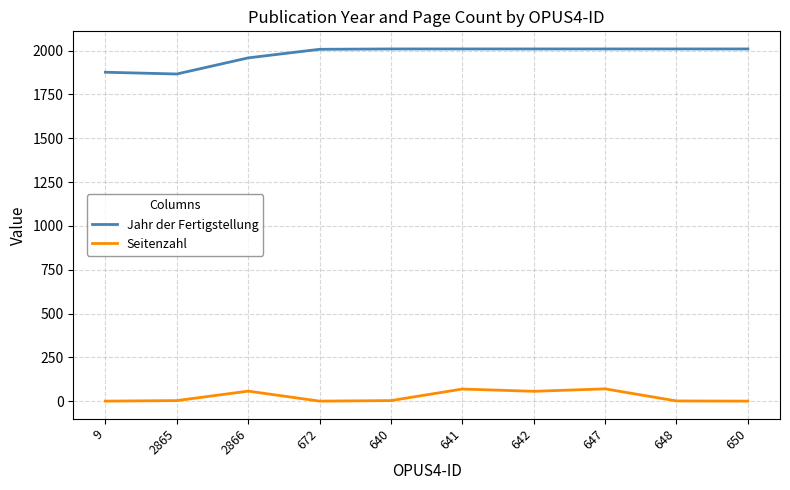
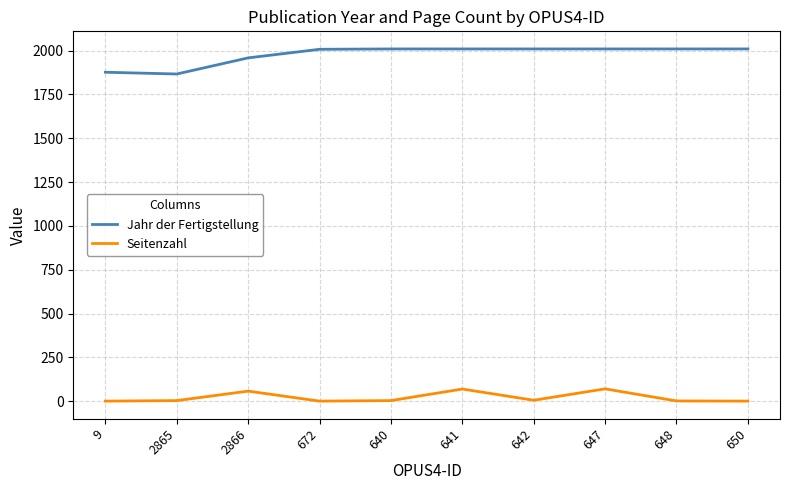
  {
    "Jahr der Fertigstellung": {
      "9": 1880,
      "2865": 1870,
      "2866": 1960,
      "672": 2010,
      "640": 2010,
      "641": 2010,
      "642": 2010,
      "647": 2010,
      "648": 2010,
      "650": 2010
    },
    "Seitenzahl": {
      "9": 0,
      "2865": 0,
      "2866": 60,
      "672": 0,
      "640": 0,
      "641": 70,
-     "642": 60,
+     "642": 10,
      "647": 70,
      "648": 0,
      "650": 0
    }
  }
